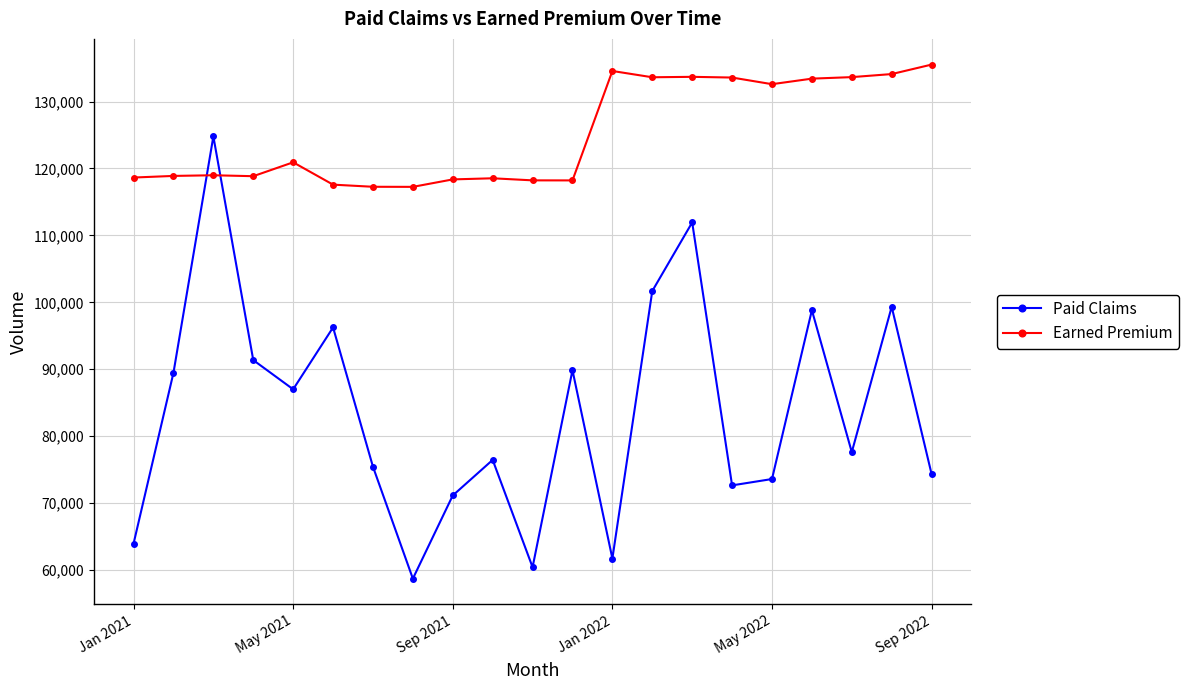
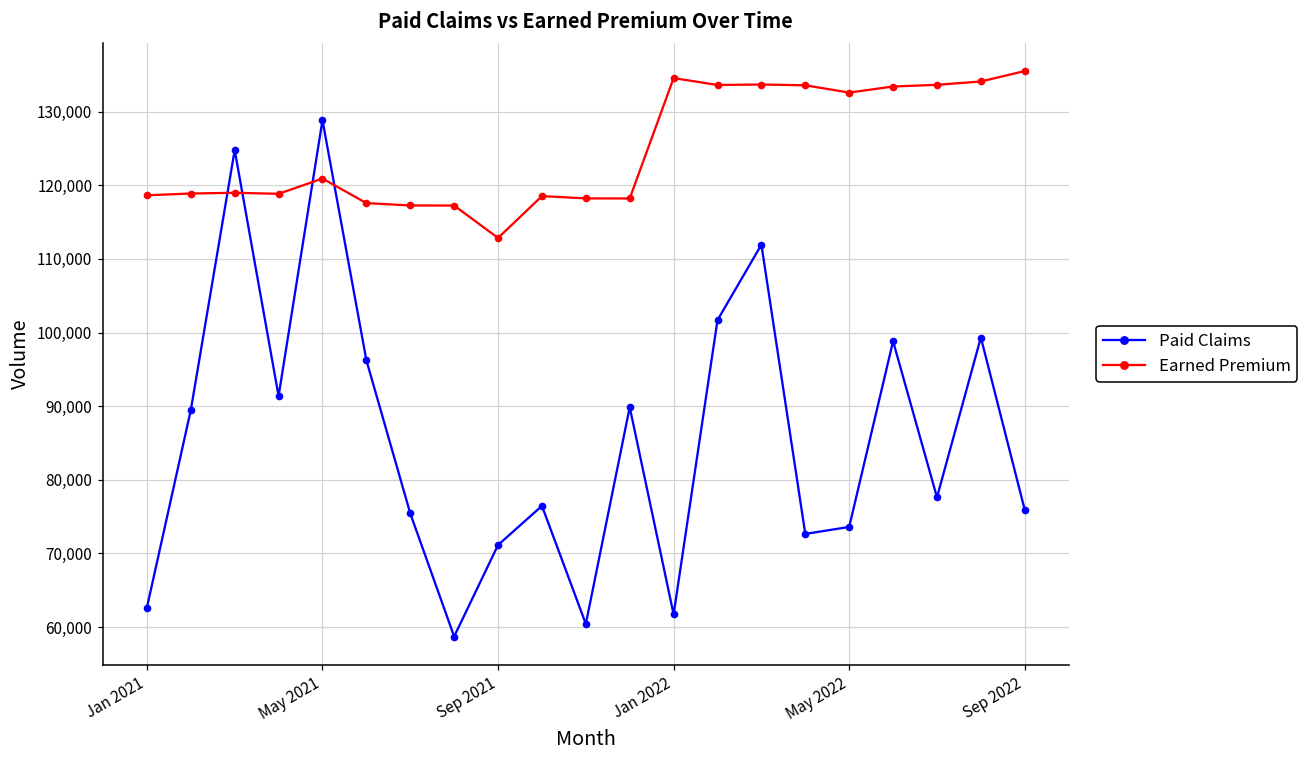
  {
    "Paid Claims": {
-     "Jan 2021": "64,000",
-     "May 2021": "87,000",
+     "Jan 2021": "63,000",
+     "May 2021": "129,000",
      "Sep 2021": "71,000",
      "Jan 2022": "62,000",
      "May 2022": "74,000",
-     "Sep 2022": "74,000"
+     "Sep 2022": "76,000"
    },
    "Earned Premium": {
      "Jan 2021": "119,000",
      "May 2021": "121,000",
-     "Sep 2021": "118,000",
+     "Sep 2021": "113,000",
      "Jan 2022": "135,000",
      "May 2022": "133,000",
      "Sep 2022": "136,000"
    }
  }
